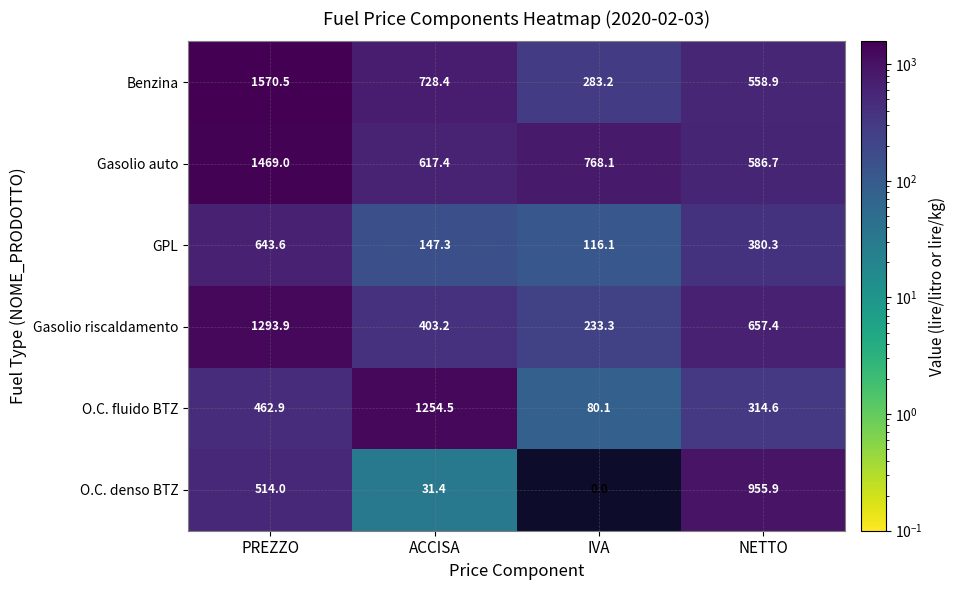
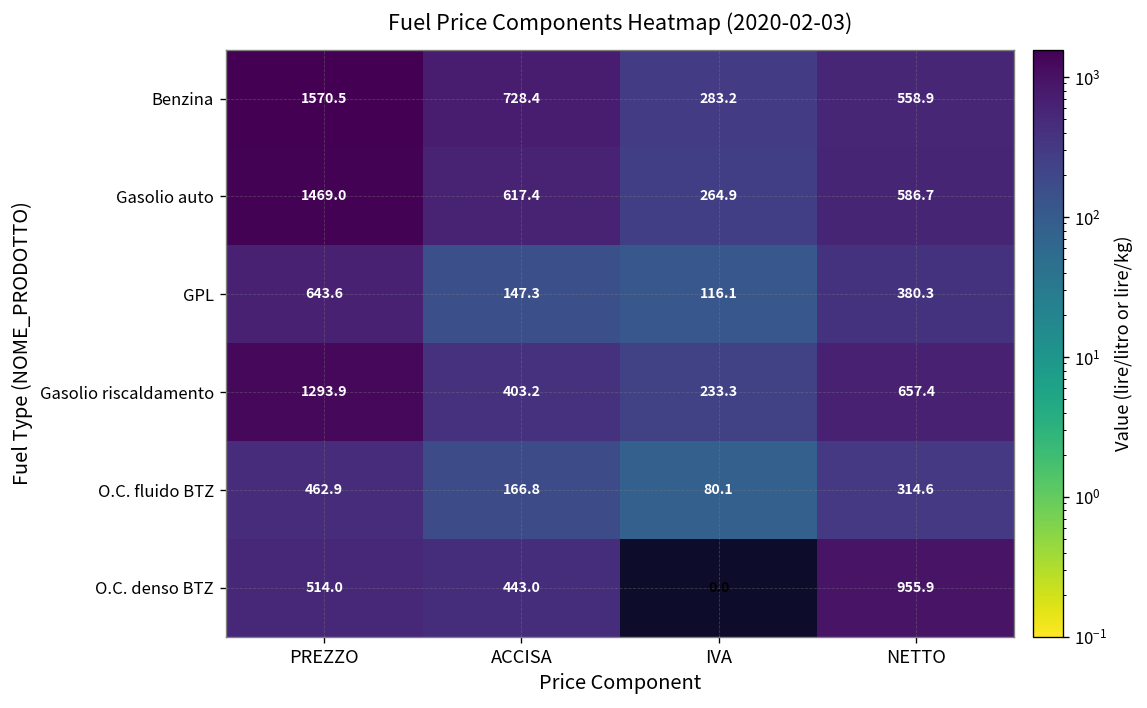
  {
    "Benzina": {
      "PREZZO": 1570.5,
      "ACCISA": 728.4,
      "IVA": 283.2,
      "NETTO": 558.9
    },
    "Gasolio auto": {
      "PREZZO": 1469.0,
      "ACCISA": 617.4,
-     "IVA": 768.1,
+     "IVA": 264.9,
      "NETTO": 586.7
    },
    "GPL": {
      "PREZZO": 643.6,
      "ACCISA": 147.3,
      "IVA": 116.1,
      "NETTO": 380.3
    },
    "Gasolio riscaldamento": {
      "PREZZO": 1293.9,
      "ACCISA": 403.2,
      "IVA": 233.3,
      "NETTO": 657.4
    },
    "O.C. fluido BTZ": {
      "PREZZO": 462.9,
-     "ACCISA": 1254.5,
+     "ACCISA": 166.8,
      "IVA": 80.1,
      "NETTO": 314.6
    },
    "O.C. denso BTZ": {
      "PREZZO": 514.0,
-     "ACCISA": 31.4,
+     "ACCISA": 443.0,
      "NETTO": 955.9
    }
  }
